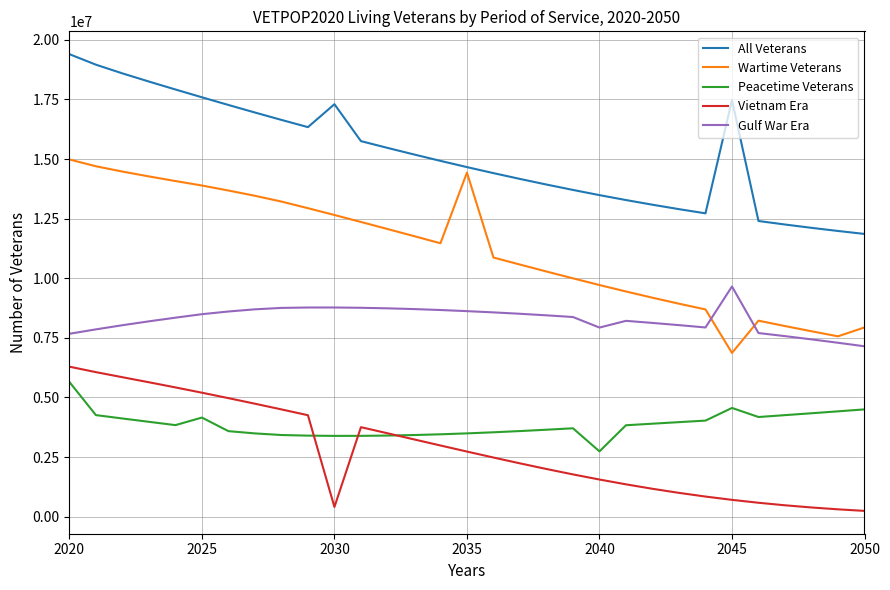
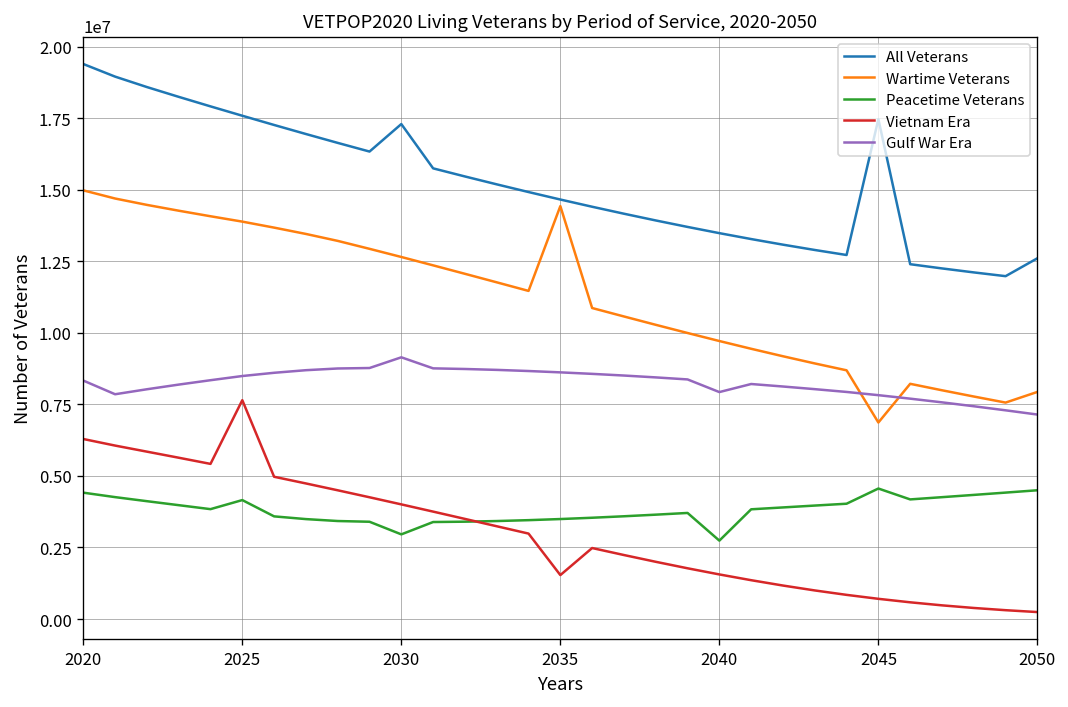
  {
    "All Veterans": {
      "2020": 19400000,
      "2025": 17600000,
      "2030": 17300000,
      "2035": 14700000,
      "2040": 13500000,
-     "2050": 11900000
+     "2050": 12600000
    },
    "Wartime Veterans": {
      "2020": 15000000,
      "2025": 13900000,
      "2030": 12700000,
      "2035": 14400000,
      "2040": 9700000,
      "2045": 6900000,
      "2050": 7900000
    },
    "Peacetime Veterans": {
-     "2020": 5600000,
+     "2020": 4400000,
      "2025": 4200000,
-     "2030": 3400000,
+     "2030": 3000000,
      "2035": 3500000,
      "2040": 2700000,
      "2045": 4600000,
      "2050": 4500000
    },
    "Vietnam Era": {
      "2020": 6300000,
-     "2025": 5200000,
-     "2030": 400000,
-     "2035": 2700000,
+     "2025": 7600000,
+     "2030": 4000000,
+     "2035": 1500000,
      "2040": 1600000,
      "2045": 700000,
      "2050": 200000
    },
    "Gulf War Era": {
-     "2020": 7700000,
+     "2020": 8300000,
      "2025": 8500000,
-     "2030": 8800000,
+     "2030": 9100000,
      "2035": 8600000,
      "2040": 7900000,
-     "2045": 9700000,
+     "2045": 7800000,
      "2050": 7100000
    }
  }
